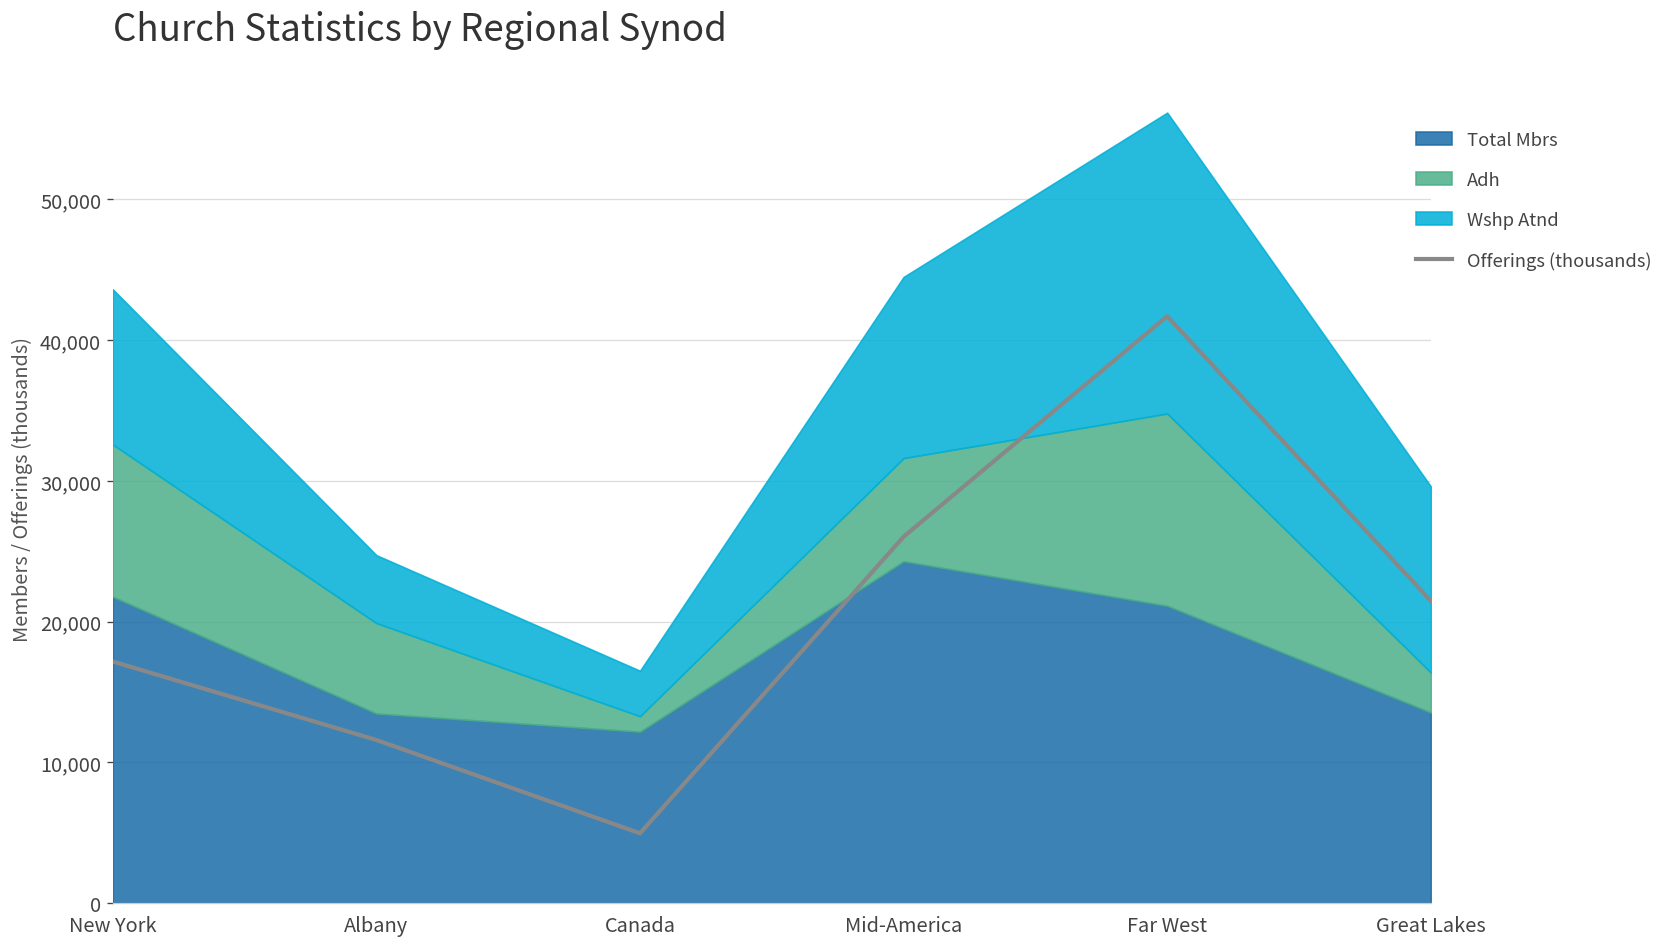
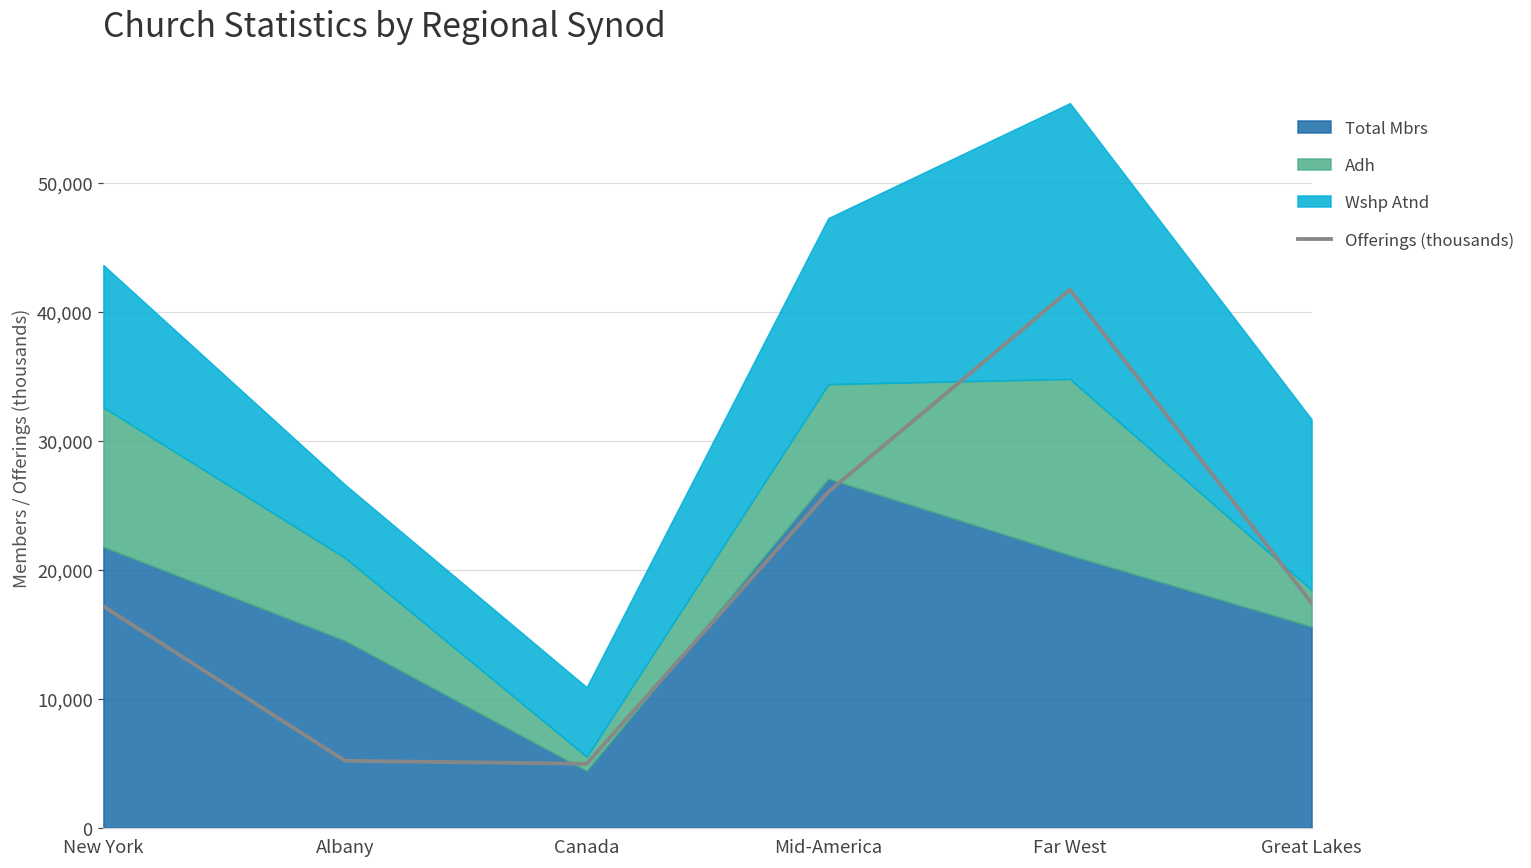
  {
    "Offerings (thousands)": {
      "New York": "17,200",
-     "Albany": "11,600",
+     "Albany": "5,200",
      "Canada": "4,900",
      "Mid-America": "26,000",
      "Far West": "41,700",
-     "Great Lakes": "21,500"
+     "Great Lakes": "17,400"
    },
    "Total Mbrs": {
      "New York": "21,800",
-     "Albany": "13,500",
-     "Canada": "12,200",
-     "Mid-America": "24,300",
+     "Albany": "14,500",
+     "Canada": "4,400",
+     "Mid-America": "27,100",
      "Far West": "21,100",
-     "Great Lakes": "13,500"
+     "Great Lakes": "15,600"
    },
    "Adh": {
      "New York": "10,800",
      "Albany": "6,400",
      "Canada": "1,100",
      "Mid-America": "7,300",
      "Far West": "13,700",
      "Great Lakes": "2,800"
    },
    "Wshp Atnd": {
      "New York": "11,000",
-     "Albany": "4,800",
-     "Canada": "3,200",
+     "Albany": "5,700",
+     "Canada": "5,400",
      "Mid-America": "12,900",
      "Far West": "21,400",
      "Great Lakes": "13,200"
    }
  }
